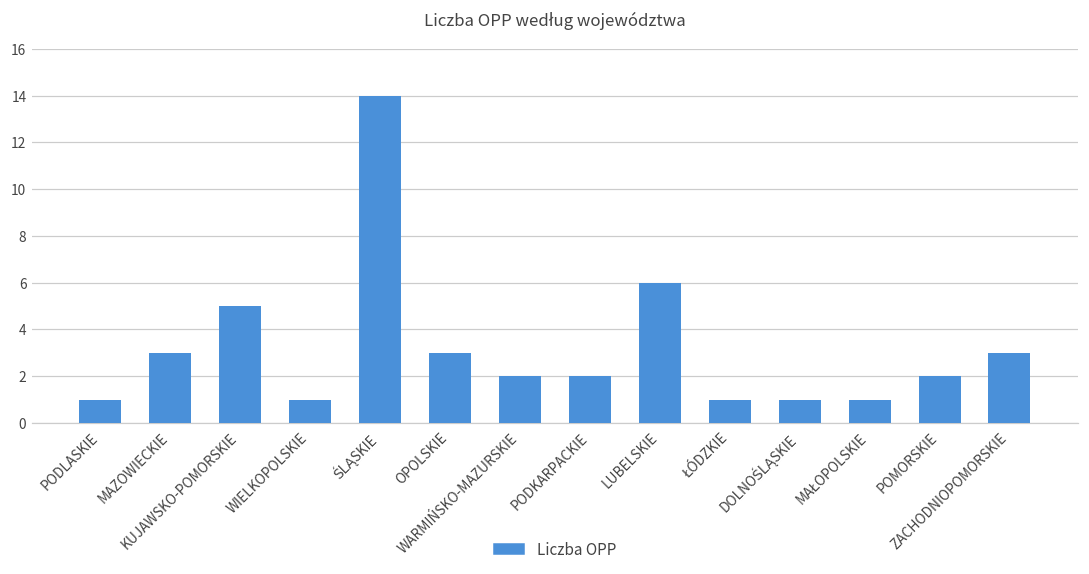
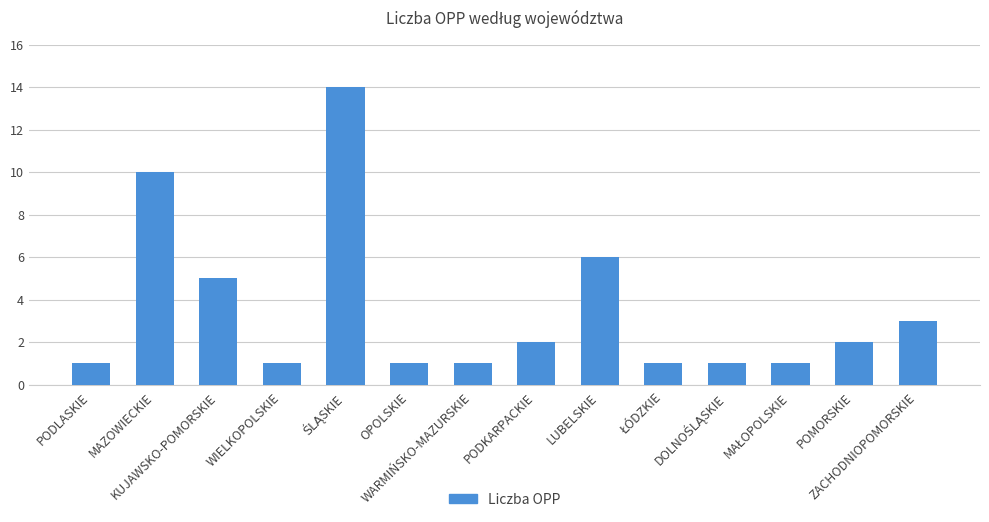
  {
    "PODLASKIE": 1,
-   "MAZOWIECKIE": 3,
+   "MAZOWIECKIE": 10,
    "KUJAWSKO-POMORSKIE": 5,
    "WIELKOPOLSKIE": 1,
    "ŚLĄSKIE": 14,
-   "OPOLSKIE": 3,
-   "WARMIŃSKO-MAZURSKIE": 2,
+   "OPOLSKIE": 1,
+   "WARMIŃSKO-MAZURSKIE": 1,
    "PODKARPACKIE": 2,
    "LUBELSKIE": 6,
    "ŁÓDZKIE": 1,
    "DOLNOŚLĄSKIE": 1,
    "MAŁOPOLSKIE": 1,
    "POMORSKIE": 2,
    "ZACHODNIOPOMORSKIE": 3
  }
